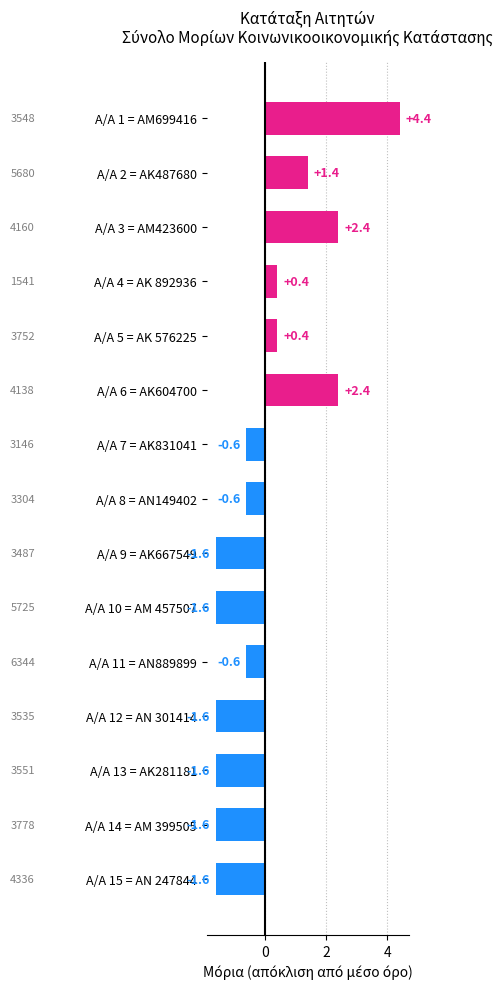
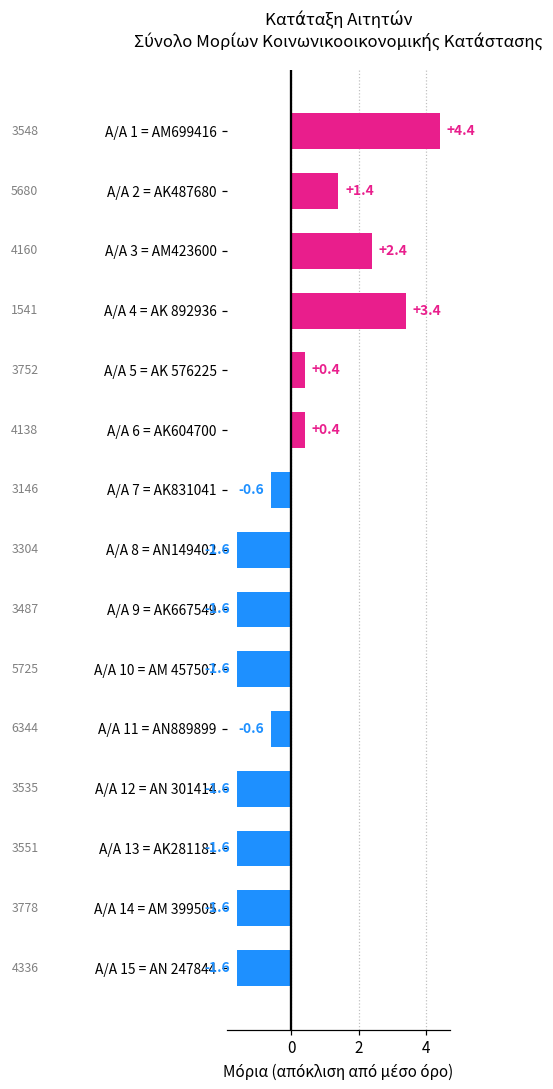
  {
    "Α/Α 1 = ΑΜ699416": "+4.4",
    "Α/Α 2 = ΑΚ487680": "+1.4",
    "Α/Α 3 = ΑΜ423600": "+2.4",
-   "Α/Α 4 = ΑΚ 892936": "+0.4",
+   "Α/Α 4 = ΑΚ 892936": "+3.4",
    "Α/Α 5 = AK 576225": "+0.4",
-   "Α/Α 6 = ΑΚ604700": "+2.4",
+   "Α/Α 6 = ΑΚ604700": "+0.4",
    "Α/Α 7 = ΑΚ831041": "-0.6",
-   "Α/Α 8 = ΑΝ149402": "-0.6",
+   "Α/Α 8 = ΑΝ149402": "-1.6",
    "Α/Α 9 = ΑΚ667549": "-1.6",
    "Α/Α 10 = ΑΜ 457507": "-1.6",
    "Α/Α 11 = ΑΝ889899": "-0.6",
    "Α/Α 12 = ΑΝ 301414": "-1.6",
    "Α/Α 13 = ΑΚ281181": "-1.6",
    "Α/Α 14 = ΑΜ 399505": "-1.6",
    "Α/Α 15 = ΑΝ 247844": "-1.6"
  }
